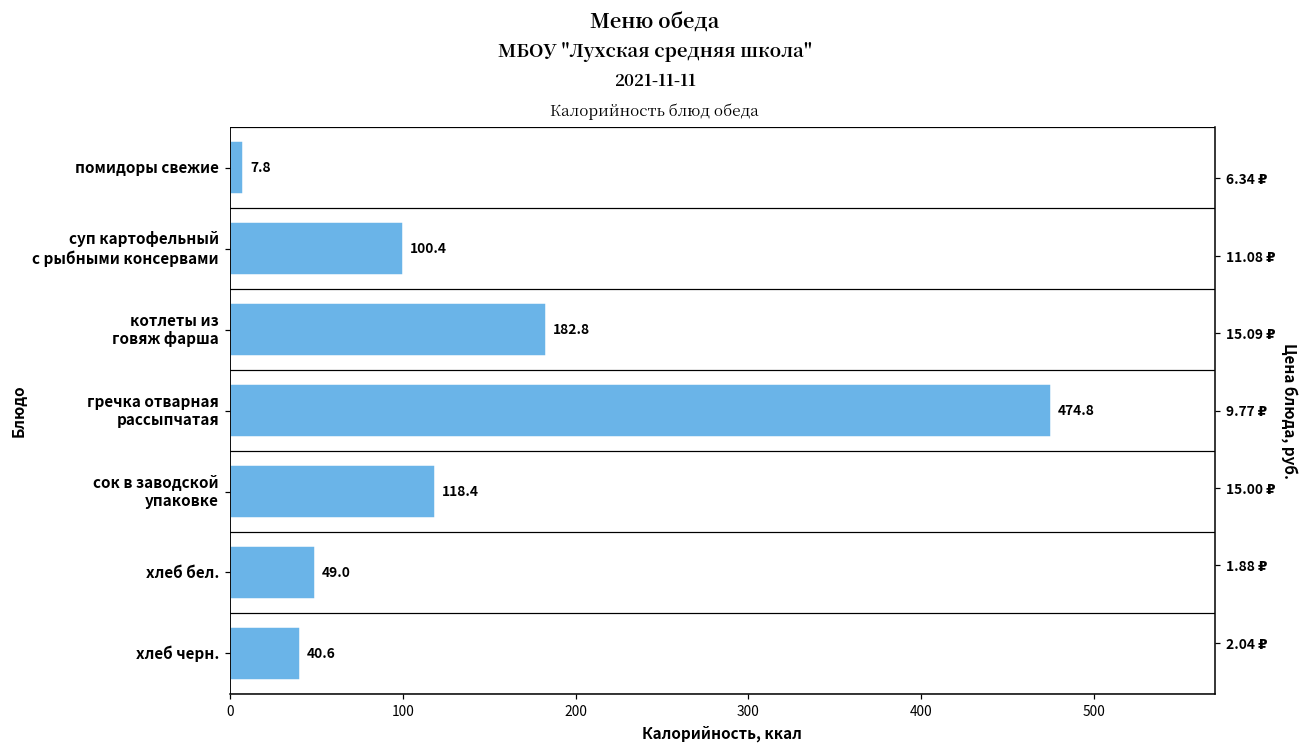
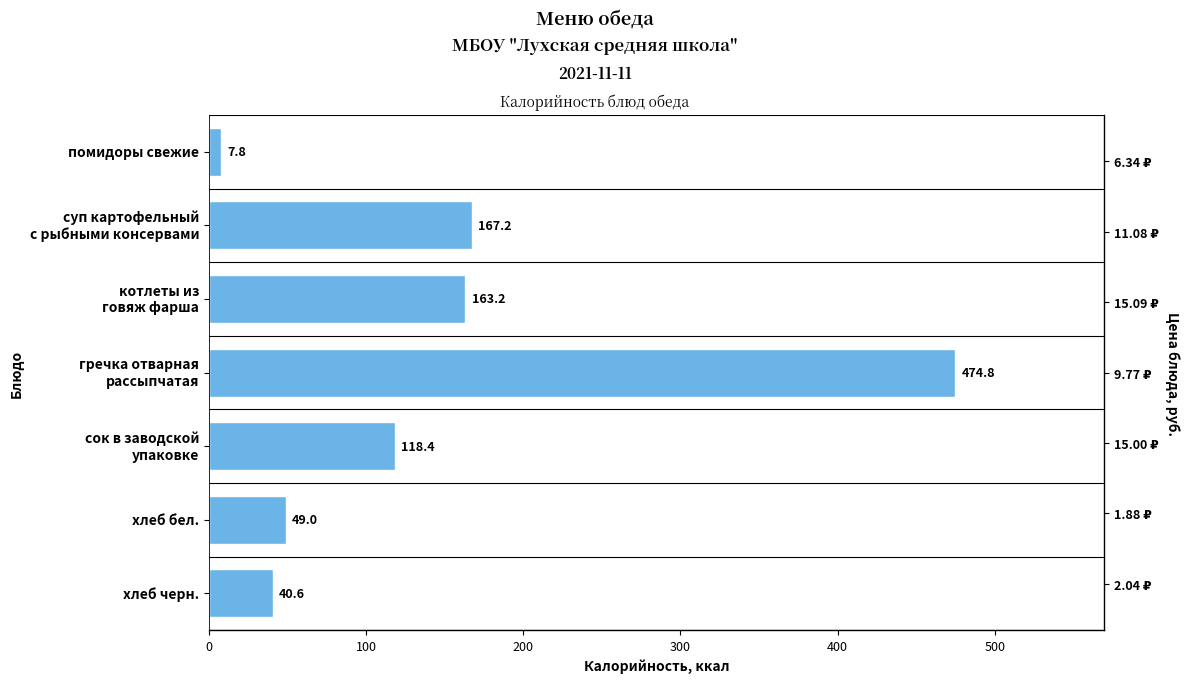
  {
    "помидоры свежие": 7.8,
-   "суп картофельный с рыбными консервами": 100.4,
-   "котлеты из говяж фарша": 182.8,
+   "суп картофельный с рыбными консервами": 167.2,
+   "котлеты из говяж фарша": 163.2,
    "гречка отварная рассыпчатая": 474.8,
    "сок в заводской упаковке": 118.4,
    "хлеб бел.": 49.0,
    "хлеб черн.": 40.6
  }
